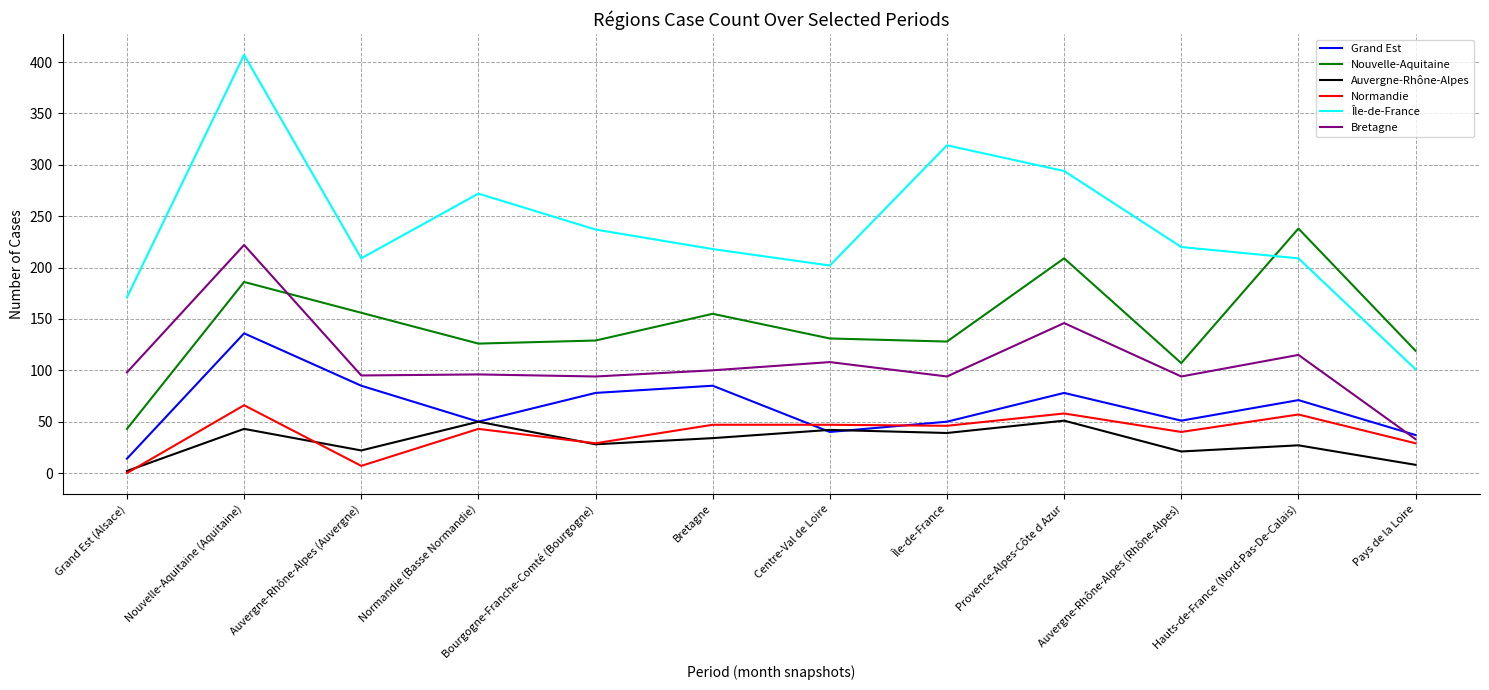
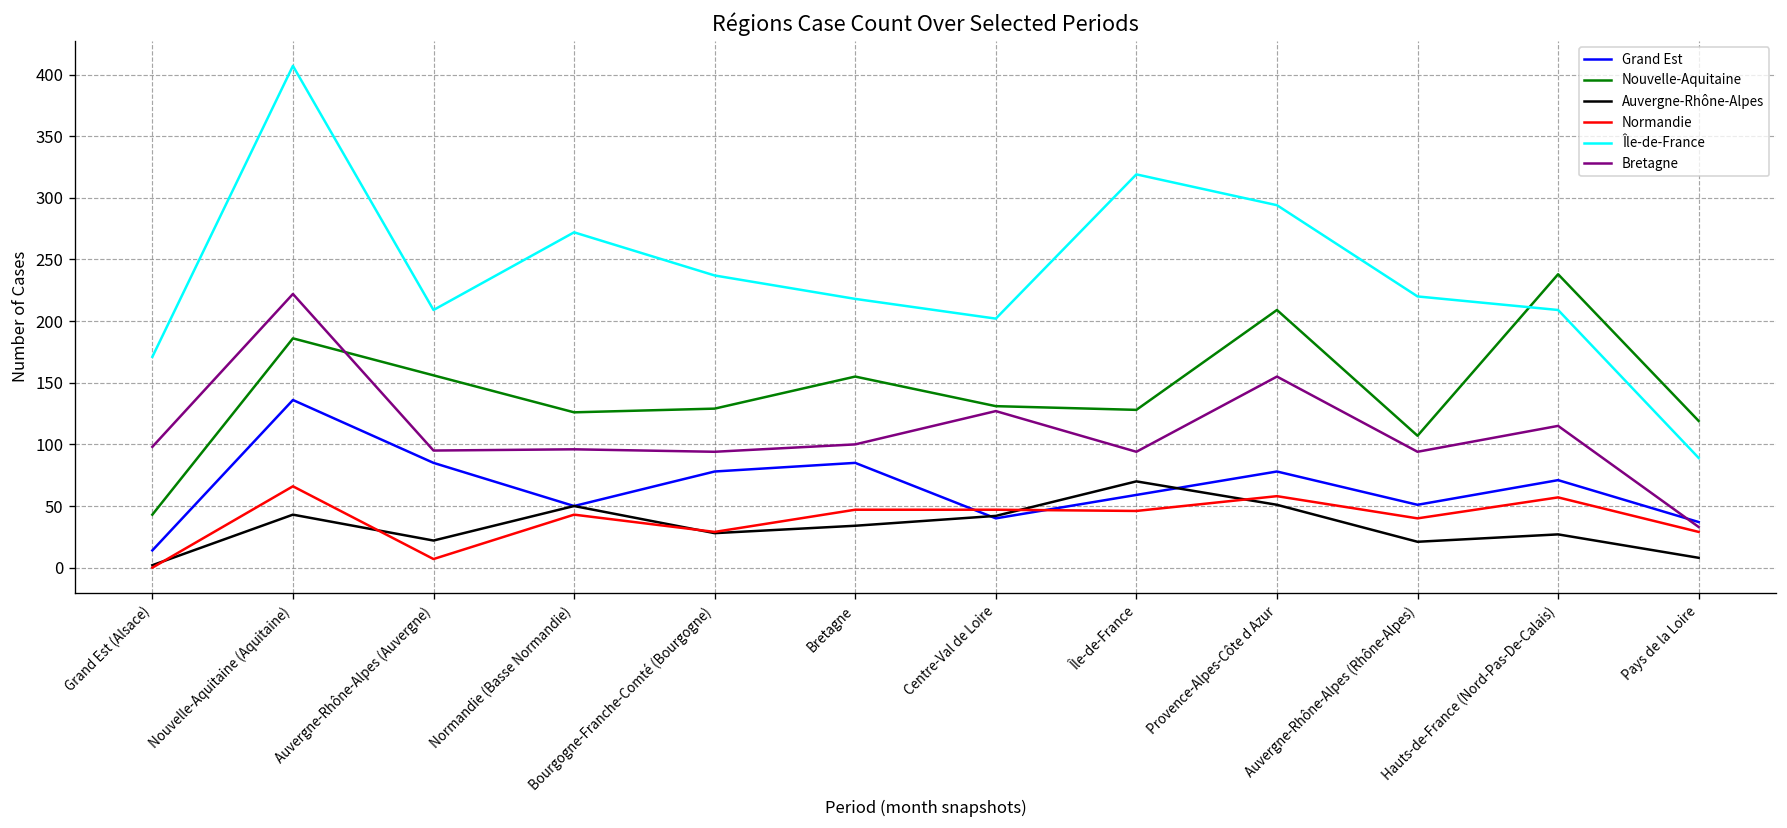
  {
    "Grand Est": {
      "Grand Est (Alsace)": 14,
      "Nouvelle-Aquitaine (Aquitaine)": 136,
      "Auvergne-Rhône-Alpes (Auvergne)": 85,
      "Bourgogne-Franche-Comté (Bourgogne)": 78,
      "Bretagne": 85,
-     "Île-de-France": 50,
+     "Île-de-France": 59,
      "Provence-Alpes-Côte d Azur": 78,
      "Auvergne-Rhône-Alpes (Rhône-Alpes)": 51,
      "Hauts-de-France (Nord-Pas-De-Calais)": 71,
      "Pays de la Loire": 37
    },
    "Nouvelle-Aquitaine": {
      "Grand Est (Alsace)": 43,
      "Nouvelle-Aquitaine (Aquitaine)": 186,
      "Auvergne-Rhône-Alpes (Auvergne)": 156,
      "Normandie (Basse Normandie)": 126,
      "Bourgogne-Franche-Comté (Bourgogne)": 129,
      "Bretagne": 155,
      "Centre-Val de Loire": 131,
      "Île-de-France": 128,
      "Provence-Alpes-Côte d Azur": 209,
      "Auvergne-Rhône-Alpes (Rhône-Alpes)": 107,
      "Hauts-de-France (Nord-Pas-De-Calais)": 238,
      "Pays de la Loire": 119
    },
    "Auvergne-Rhône-Alpes": {
      "Nouvelle-Aquitaine (Aquitaine)": 43,
      "Auvergne-Rhône-Alpes (Auvergne)": 22,
      "Bretagne": 34,
-     "Île-de-France": 39,
+     "Île-de-France": 70,
      "Provence-Alpes-Côte d Azur": 51,
      "Auvergne-Rhône-Alpes (Rhône-Alpes)": 21,
      "Hauts-de-France (Nord-Pas-De-Calais)": 27,
      "Pays de la Loire": 8
    },
    "Normandie": {
      "Nouvelle-Aquitaine (Aquitaine)": 66,
      "Auvergne-Rhône-Alpes (Auvergne)": 7,
      "Normandie (Basse Normandie)": 43,
      "Bretagne": 47,
      "Centre-Val de Loire": 47,
      "Île-de-France": 46,
      "Provence-Alpes-Côte d Azur": 58,
      "Auvergne-Rhône-Alpes (Rhône-Alpes)": 40,
      "Hauts-de-France (Nord-Pas-De-Calais)": 57,
      "Pays de la Loire": 29
    },
    "Île-de-France": {
      "Grand Est (Alsace)": 171,
      "Nouvelle-Aquitaine (Aquitaine)": 407,
      "Auvergne-Rhône-Alpes (Auvergne)": 209,
      "Normandie (Basse Normandie)": 272,
      "Bourgogne-Franche-Comté (Bourgogne)": 237,
      "Bretagne": 218,
      "Centre-Val de Loire": 202,
      "Île-de-France": 319,
      "Provence-Alpes-Côte d Azur": 294,
      "Auvergne-Rhône-Alpes (Rhône-Alpes)": 220,
      "Hauts-de-France (Nord-Pas-De-Calais)": 209,
-     "Pays de la Loire": 101
+     "Pays de la Loire": 89
    },
    "Bretagne": {
      "Grand Est (Alsace)": 98,
      "Nouvelle-Aquitaine (Aquitaine)": 222,
      "Auvergne-Rhône-Alpes (Auvergne)": 95,
      "Normandie (Basse Normandie)": 96,
      "Bourgogne-Franche-Comté (Bourgogne)": 94,
      "Bretagne": 100,
-     "Centre-Val de Loire": 108,
+     "Centre-Val de Loire": 127,
      "Île-de-France": 94,
-     "Provence-Alpes-Côte d Azur": 146,
+     "Provence-Alpes-Côte d Azur": 155,
      "Auvergne-Rhône-Alpes (Rhône-Alpes)": 94,
      "Hauts-de-France (Nord-Pas-De-Calais)": 115,
      "Pays de la Loire": 33
    }
  }
